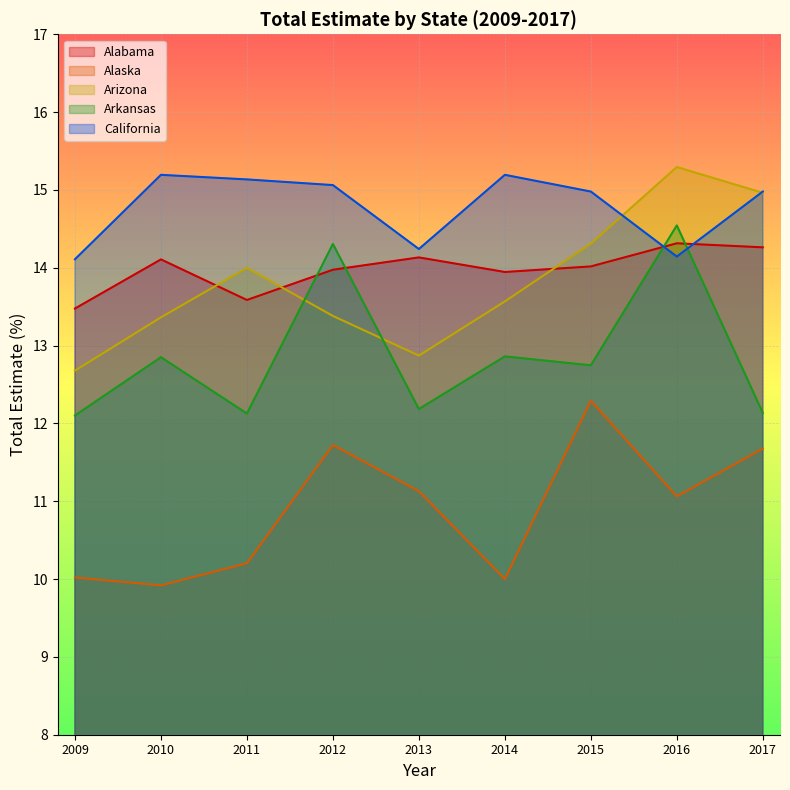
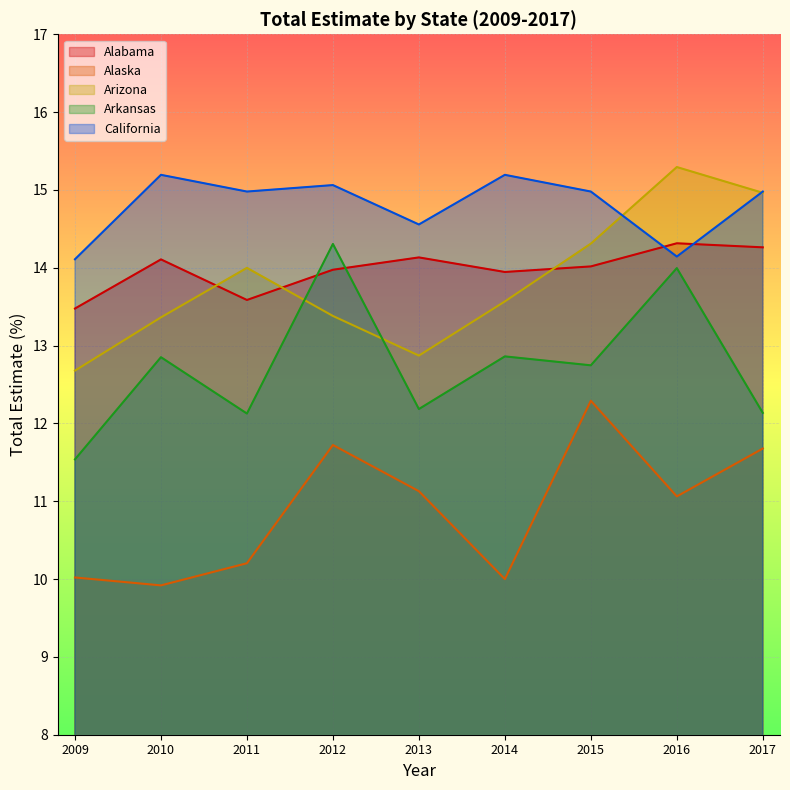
  {
    "Arkansas": {
-     "2009": 12.1,
+     "2009": 11.5,
      "2010": 12.9,
      "2011": 12.1,
      "2012": 14.3,
      "2013": 12.2,
      "2014": 12.9,
      "2015": 12.7,
-     "2016": 14.5,
+     "2016": 14.0,
      "2017": 12.1
    },
    "California": {
      "2009": 14.1,
      "2010": 15.2,
-     "2011": 15.1,
+     "2011": 15.0,
      "2012": 15.1,
-     "2013": 14.2,
+     "2013": 14.6,
      "2014": 15.2,
      "2015": 15.0,
      "2016": 14.1
    }
  }
